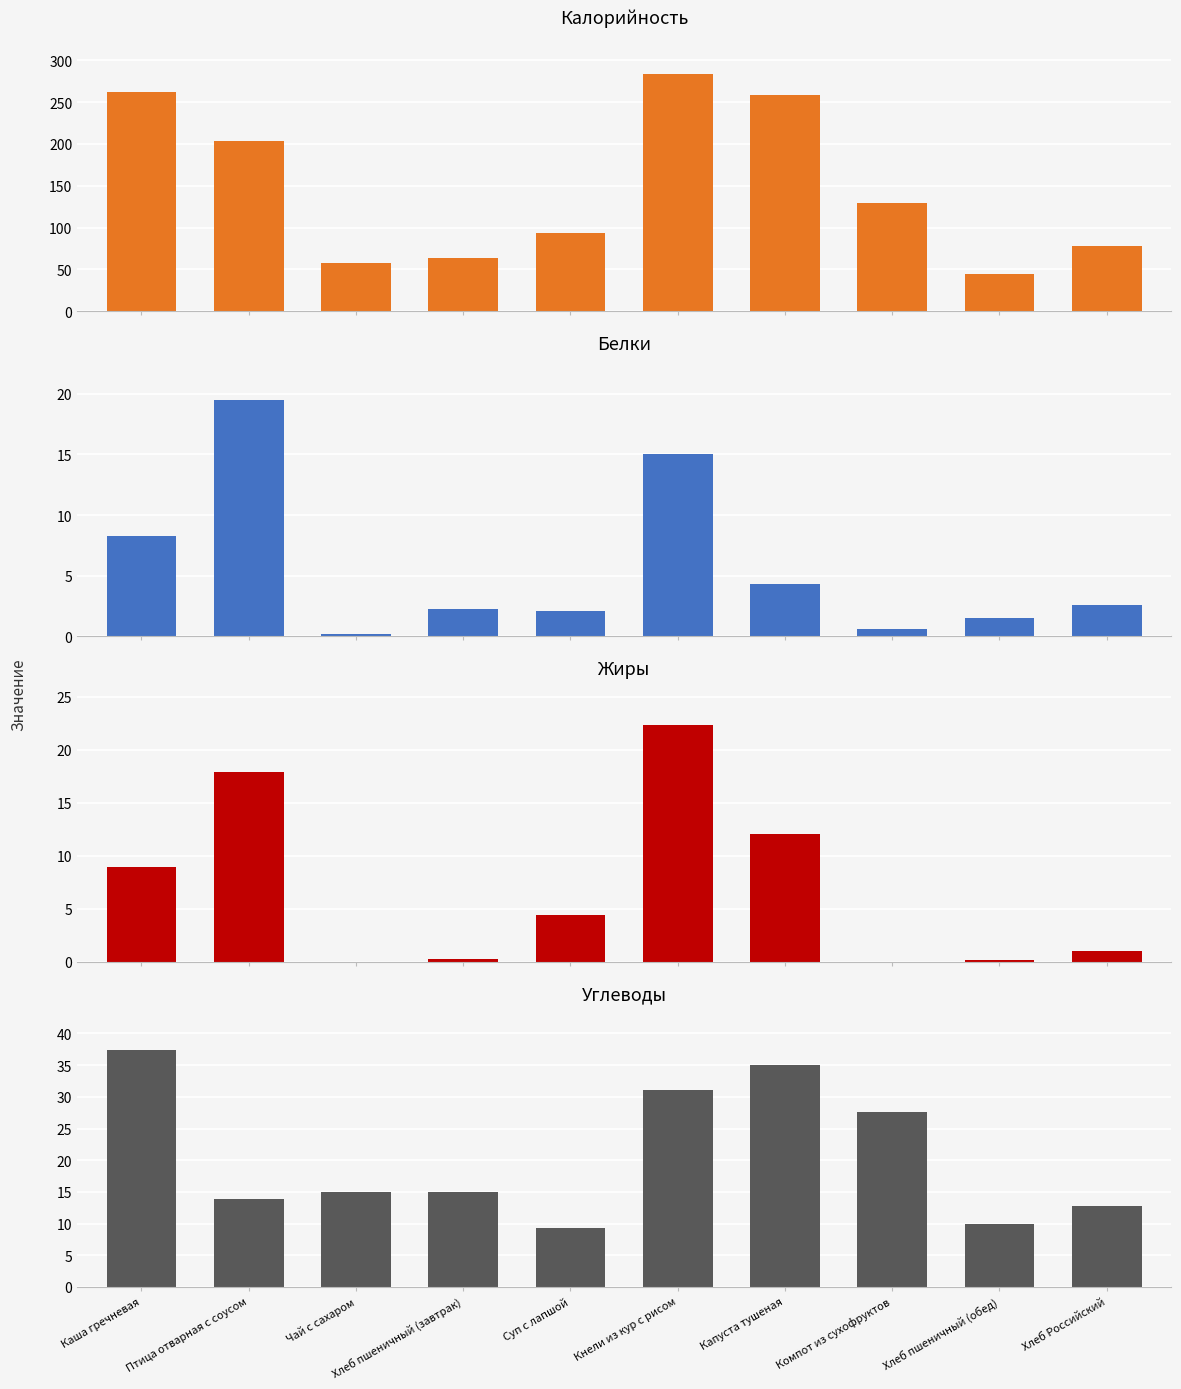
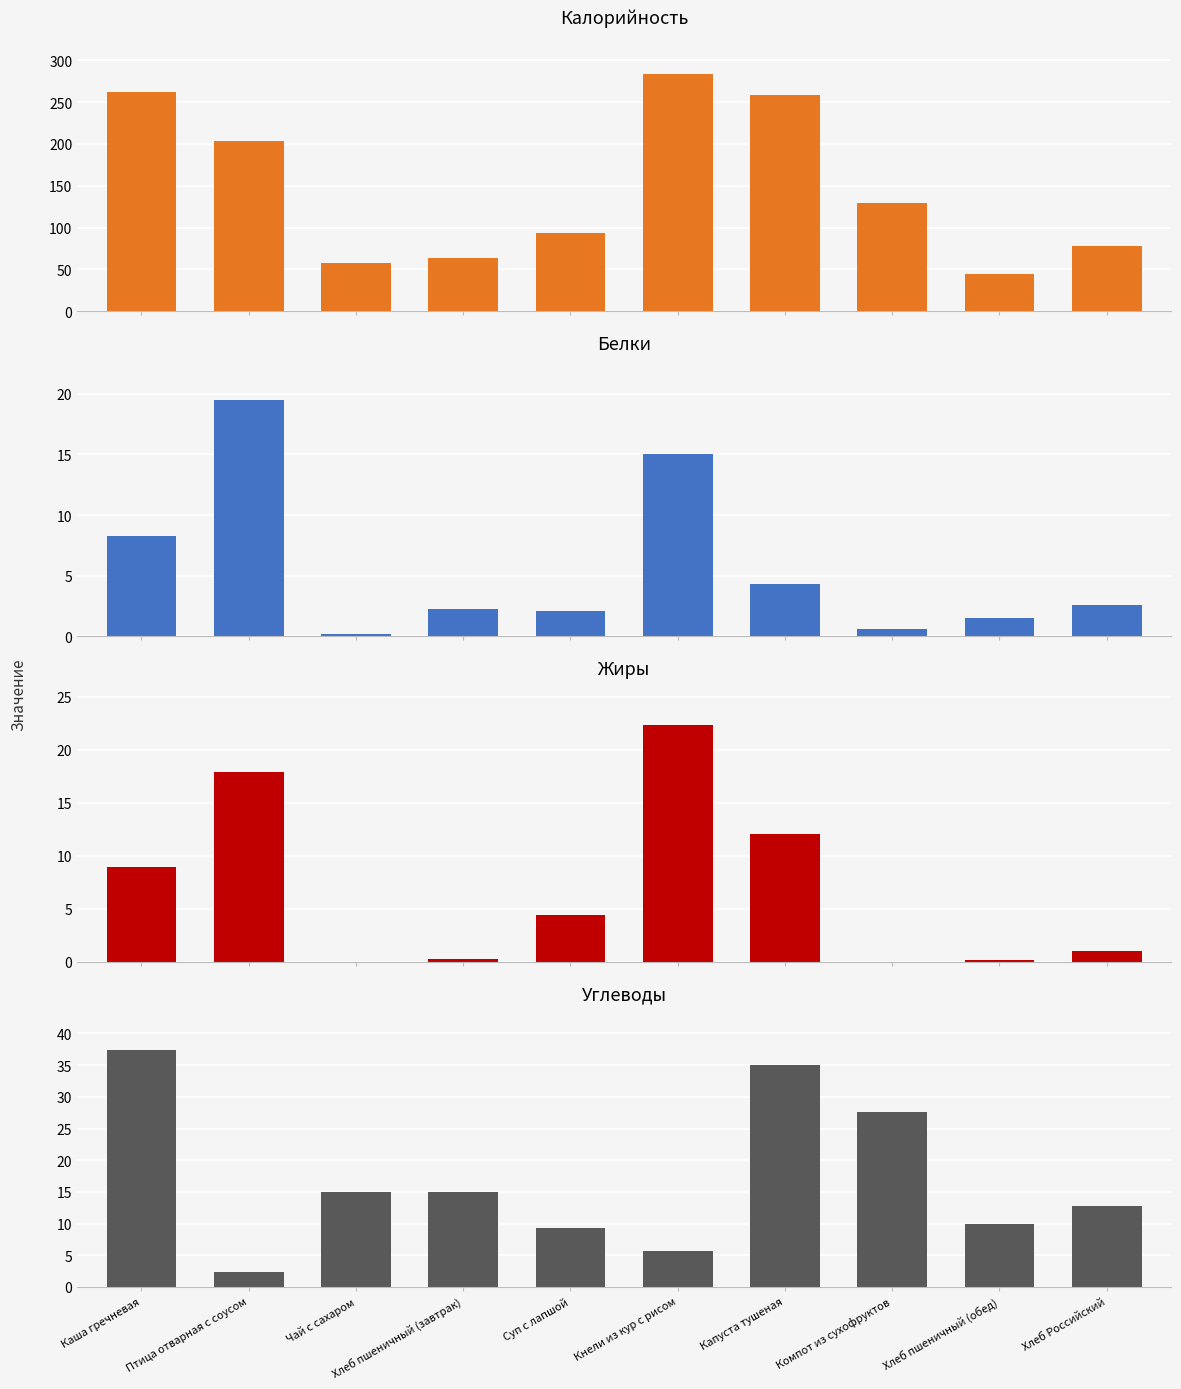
  {
    "Углеводы": {
      "Каша гречневая": 37,
-     "Птица отварная с соусом": 14,
+     "Птица отварная с соусом": 2,
      "Чай с сахаром": 15,
      "Хлеб пшеничный (завтрак)": 15,
      "Суп с лапшой": 9,
-     "Кнели из кур с рисом": 31,
+     "Кнели из кур с рисом": 6,
      "Капуста тушеная": 35,
      "Компот из сухофруктов": 28,
      "Хлеб пшеничный (обед)": 10,
      "Хлеб Российский": 13
    }
  }
